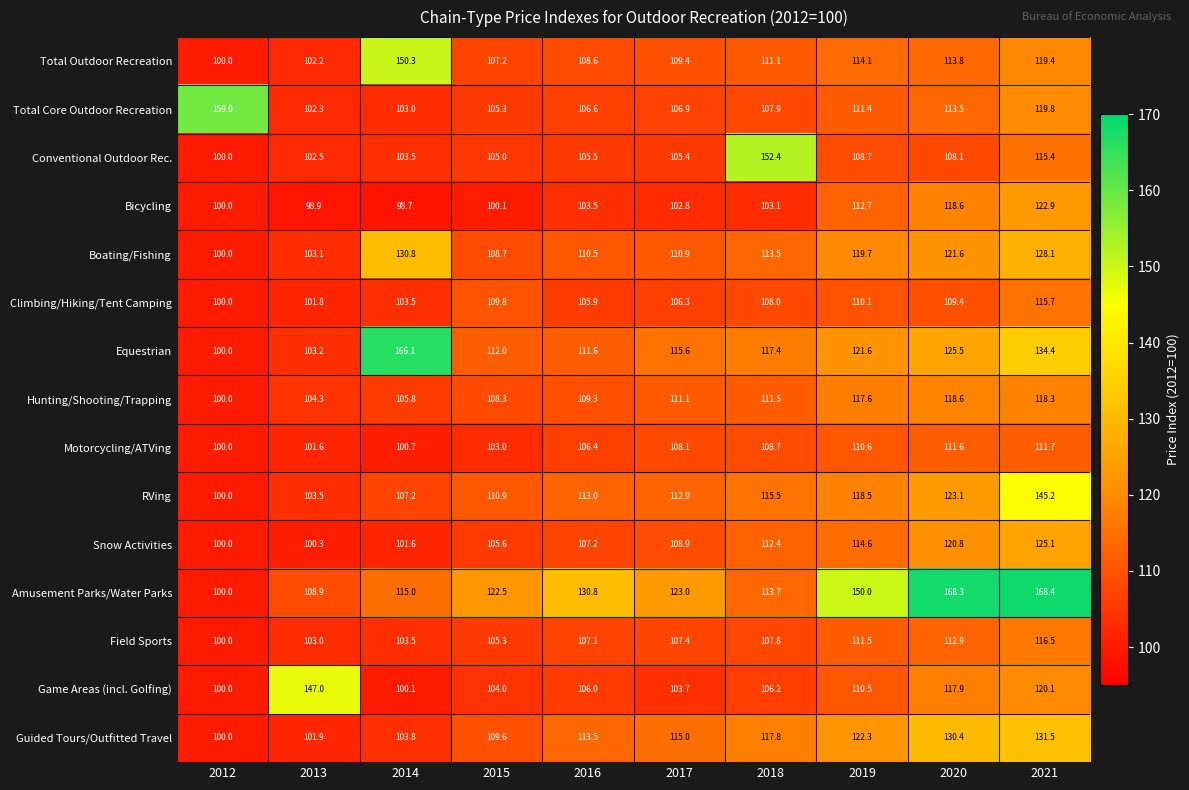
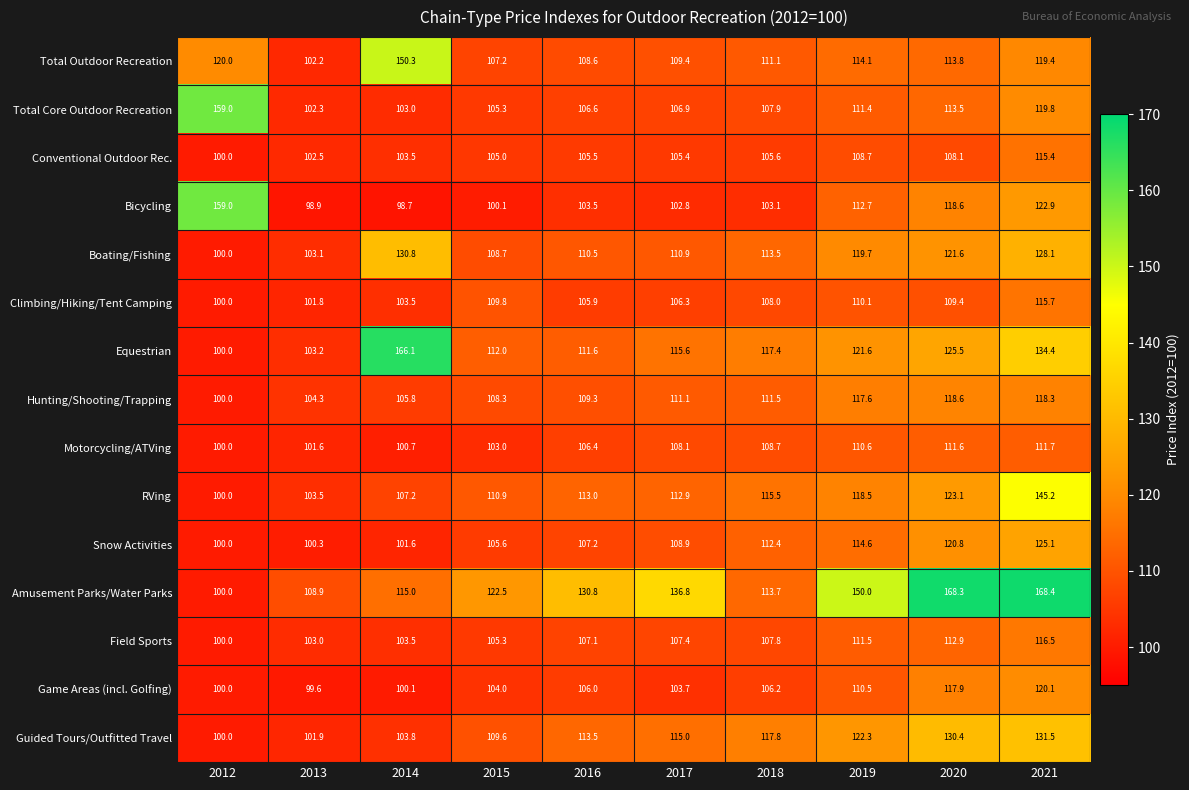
  {
    "Total Outdoor Recreation": {
-     "2012": 100.0,
+     "2012": 120.0,
      "2013": 102.2,
      "2014": 150.3,
      "2015": 107.2,
      "2016": 108.6,
      "2017": 109.4,
      "2018": 111.1,
      "2019": 114.1,
      "2020": 113.8,
      "2021": 119.4
    },
    "Total Core Outdoor Recreation": {
      "2012": 159.0,
      "2013": 102.3,
      "2014": 103.0,
      "2015": 105.3,
      "2016": 106.6,
      "2017": 106.9,
      "2018": 107.9,
      "2019": 111.4,
      "2020": 113.5,
      "2021": 119.8
    },
    "Conventional Outdoor Rec.": {
      "2012": 100.0,
      "2013": 102.5,
      "2014": 103.5,
      "2015": 105.0,
      "2016": 105.5,
      "2017": 105.4,
-     "2018": 152.4,
+     "2018": 105.6,
      "2019": 108.7,
      "2020": 108.1,
      "2021": 115.4
    },
    "Bicycling": {
-     "2012": 100.0,
+     "2012": 159.0,
      "2013": 98.9,
      "2014": 98.7,
      "2015": 100.1,
      "2016": 103.5,
      "2017": 102.8,
      "2018": 103.1,
      "2019": 112.7,
      "2020": 118.6,
      "2021": 122.9
    },
    "Boating/Fishing": {
      "2012": 100.0,
      "2013": 103.1,
      "2014": 130.8,
      "2015": 108.7,
      "2016": 110.5,
      "2017": 110.9,
      "2018": 113.5,
      "2019": 119.7,
      "2020": 121.6,
      "2021": 128.1
    },
    "Climbing/Hiking/Tent Camping": {
      "2012": 100.0,
      "2013": 101.8,
      "2014": 103.5,
      "2015": 109.8,
      "2016": 105.9,
      "2017": 106.3,
      "2018": 108.0,
      "2019": 110.1,
      "2020": 109.4,
      "2021": 115.7
    },
    "Equestrian": {
      "2012": 100.0,
      "2013": 103.2,
      "2014": 166.1,
      "2015": 112.0,
      "2016": 111.6,
      "2017": 115.6,
      "2018": 117.4,
      "2019": 121.6,
      "2020": 125.5,
      "2021": 134.4
    },
    "Hunting/Shooting/Trapping": {
      "2012": 100.0,
      "2013": 104.3,
      "2014": 105.8,
      "2015": 108.3,
      "2016": 109.3,
      "2017": 111.1,
      "2018": 111.5,
      "2019": 117.6,
      "2020": 118.6,
      "2021": 118.3
    },
    "Motorcycling/ATVing": {
      "2012": 100.0,
      "2013": 101.6,
      "2014": 100.7,
      "2015": 103.0,
      "2016": 106.4,
      "2017": 108.1,
      "2018": 108.7,
      "2019": 110.6,
      "2020": 111.6,
      "2021": 111.7
    },
    "RVing": {
      "2012": 100.0,
      "2013": 103.5,
      "2014": 107.2,
      "2015": 110.9,
      "2016": 113.0,
      "2017": 112.9,
      "2018": 115.5,
      "2019": 118.5,
      "2020": 123.1,
      "2021": 145.2
    },
    "Snow Activities": {
      "2012": 100.0,
      "2013": 100.3,
      "2014": 101.6,
      "2015": 105.6,
      "2016": 107.2,
      "2017": 108.9,
      "2018": 112.4,
      "2019": 114.6,
      "2020": 120.8,
      "2021": 125.1
    },
    "Amusement Parks/Water Parks": {
      "2012": 100.0,
      "2013": 108.9,
      "2014": 115.0,
      "2015": 122.5,
      "2016": 130.8,
-     "2017": 123.0,
+     "2017": 136.8,
      "2018": 113.7,
      "2019": 150.0,
      "2020": 168.3,
      "2021": 168.4
    },
    "Field Sports": {
      "2012": 100.0,
      "2013": 103.0,
      "2014": 103.5,
      "2015": 105.3,
      "2016": 107.1,
      "2017": 107.4,
      "2018": 107.8,
      "2019": 111.5,
      "2020": 112.9,
      "2021": 116.5
    },
    "Game Areas (incl. Golfing)": {
      "2012": 100.0,
-     "2013": 147.0,
+     "2013": 99.6,
      "2014": 100.1,
      "2015": 104.0,
      "2016": 106.0,
      "2017": 103.7,
      "2018": 106.2,
      "2019": 110.5,
      "2020": 117.9,
      "2021": 120.1
    },
    "Guided Tours/Outfitted Travel": {
      "2012": 100.0,
      "2013": 101.9,
      "2014": 103.8,
      "2015": 109.6,
      "2016": 113.5,
      "2017": 115.0,
      "2018": 117.8,
      "2019": 122.3,
      "2020": 130.4,
      "2021": 131.5
    }
  }
